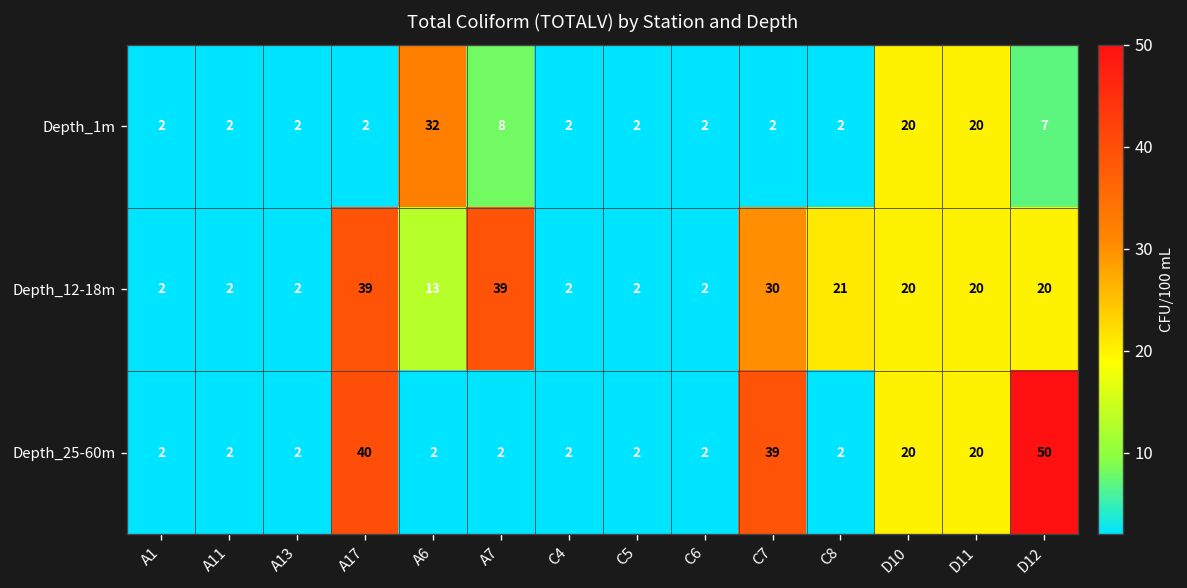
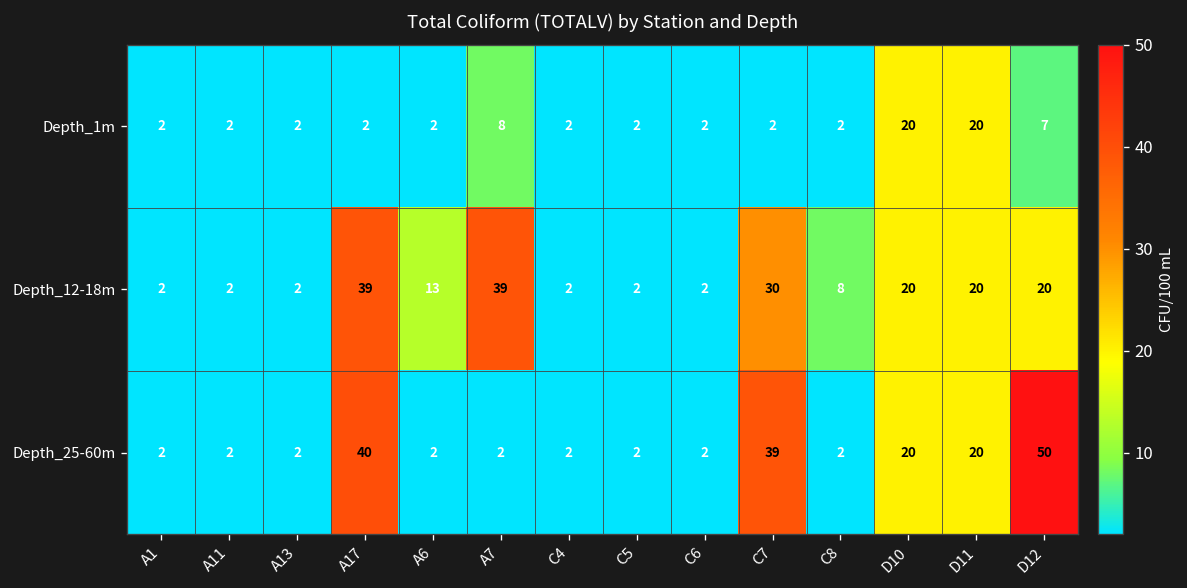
  {
    "Depth_1m": {
      "A1": 2,
      "A11": 2,
      "A13": 2,
      "A17": 2,
-     "A6": 32,
+     "A6": 2,
      "A7": 8,
      "C4": 2,
      "C5": 2,
      "C6": 2,
      "C7": 2,
      "C8": 2,
      "D10": 20,
      "D11": 20,
      "D12": 7
    },
    "Depth_12-18m": {
      "A1": 2,
      "A11": 2,
      "A13": 2,
      "A17": 39,
      "A6": 13,
      "A7": 39,
      "C4": 2,
      "C5": 2,
      "C6": 2,
      "C7": 30,
-     "C8": 21,
+     "C8": 8,
      "D10": 20,
      "D11": 20,
      "D12": 20
    },
    "Depth_25-60m": {
      "A1": 2,
      "A11": 2,
      "A13": 2,
      "A17": 40,
      "A6": 2,
      "A7": 2,
      "C4": 2,
      "C5": 2,
      "C6": 2,
      "C7": 39,
      "C8": 2,
      "D10": 20,
      "D11": 20,
      "D12": 50
    }
  }
